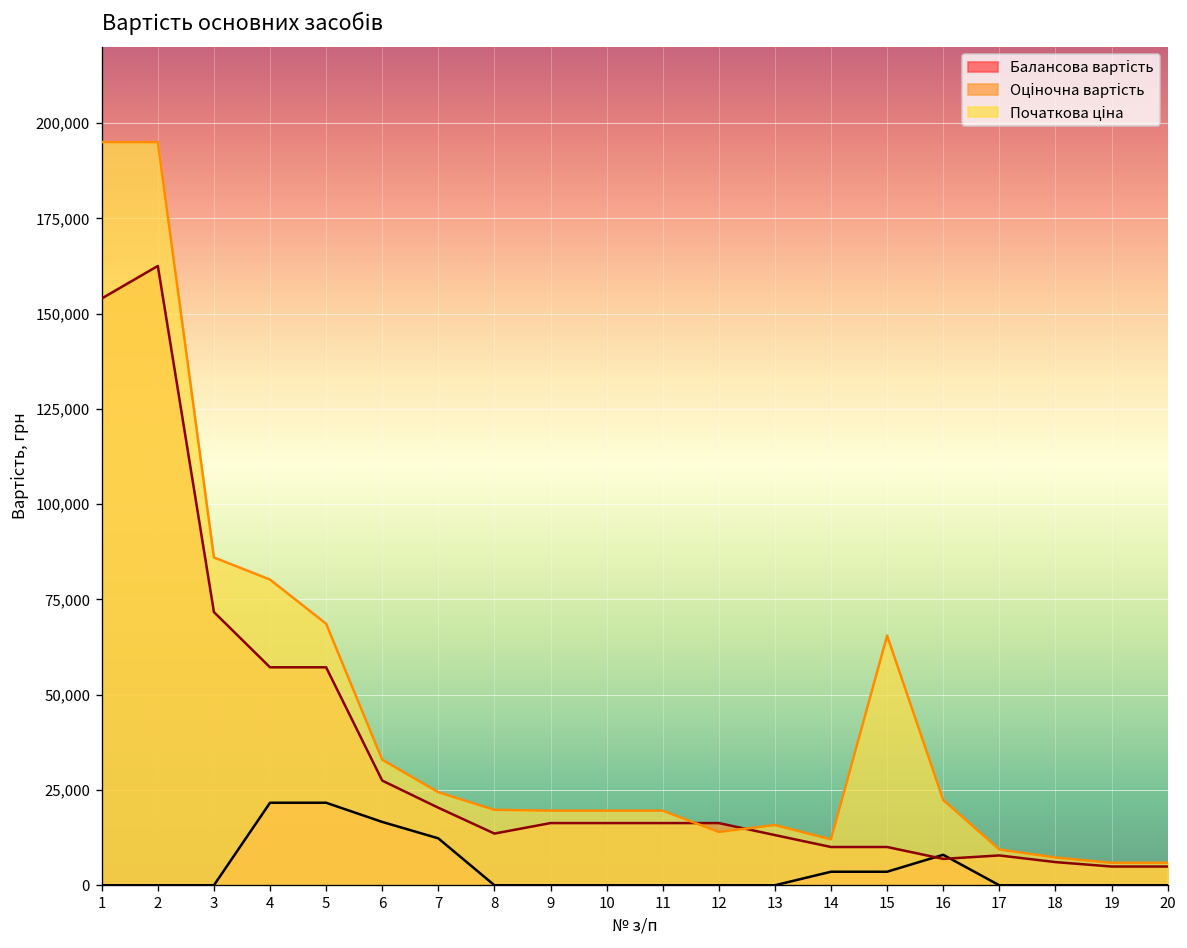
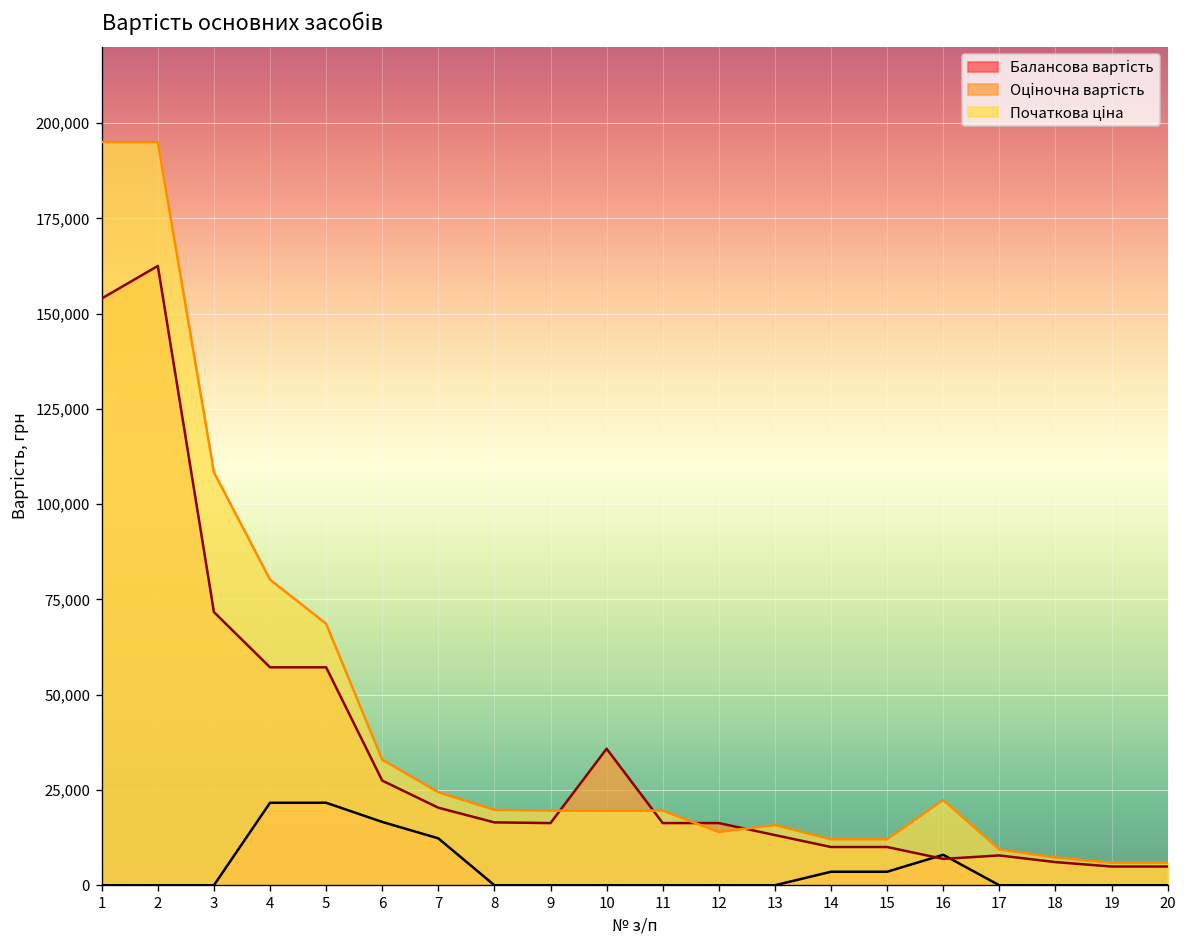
  {
    "Балансова вартість": {
      "1": "0",
      "2": "0",
      "3": "0",
      "4": "22,000",
      "5": "22,000",
      "6": "17,000",
      "7": "12,000",
      "8": "0",
      "9": "0",
      "10": "0",
      "11": "0",
      "12": "0",
      "13": "0",
      "14": "4,000",
      "15": "4,000",
      "16": "8,000",
      "17": "0",
      "18": "0",
      "19": "0",
      "20": "0"
    },
    "Оціночна вартість": {
      "1": "154,000",
      "2": "163,000",
      "3": "72,000",
      "4": "57,000",
      "5": "57,000",
      "6": "27,000",
      "7": "20,000",
-     "8": "14,000",
+     "8": "17,000",
      "9": "16,000",
-     "10": "16,000",
+     "10": "36,000",
      "11": "16,000",
      "12": "16,000",
      "13": "13,000",
      "14": "10,000",
      "15": "10,000",
      "16": "7,000",
      "17": "8,000",
      "18": "6,000",
      "19": "5,000",
      "20": "5,000"
    },
    "Початкова ціна": {
      "1": "195,000",
      "2": "195,000",
-     "3": "86,000",
+     "3": "108,000",
      "4": "80,000",
      "5": "69,000",
      "6": "33,000",
      "7": "24,000",
      "8": "20,000",
      "9": "20,000",
      "10": "20,000",
      "11": "20,000",
      "12": "14,000",
      "13": "16,000",
      "14": "12,000",
-     "15": "66,000",
+     "15": "12,000",
      "16": "22,000",
      "17": "9,000",
      "18": "7,000",
      "19": "6,000",
      "20": "6,000"
    }
  }
